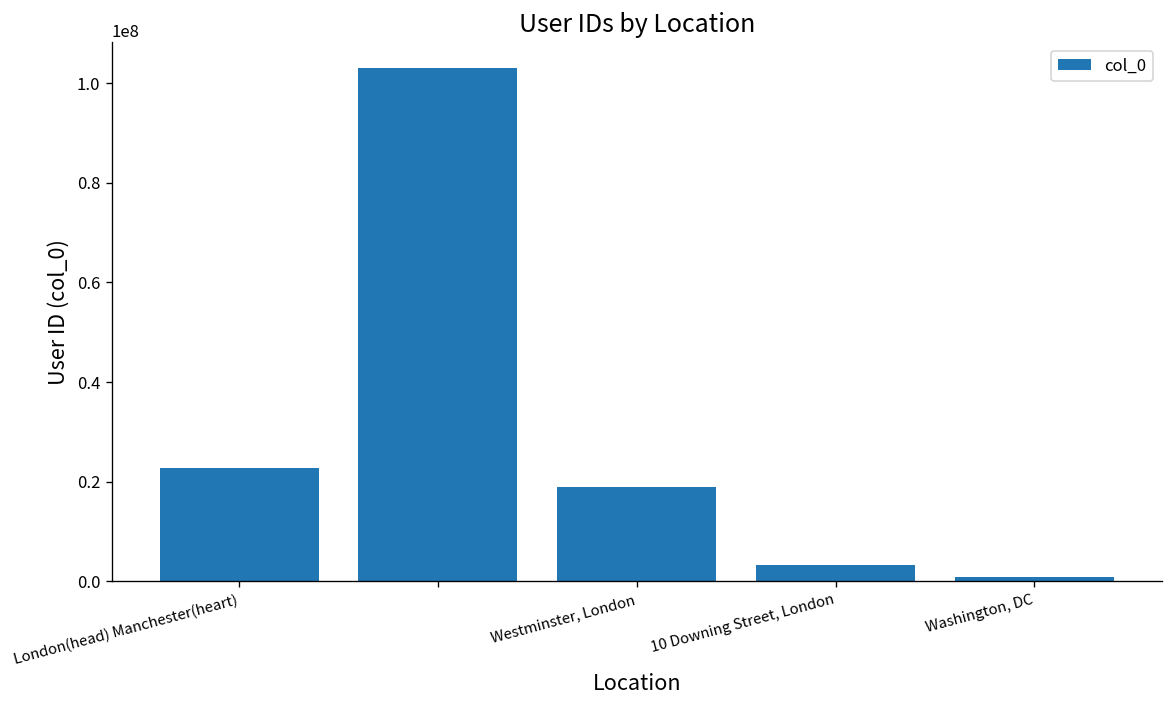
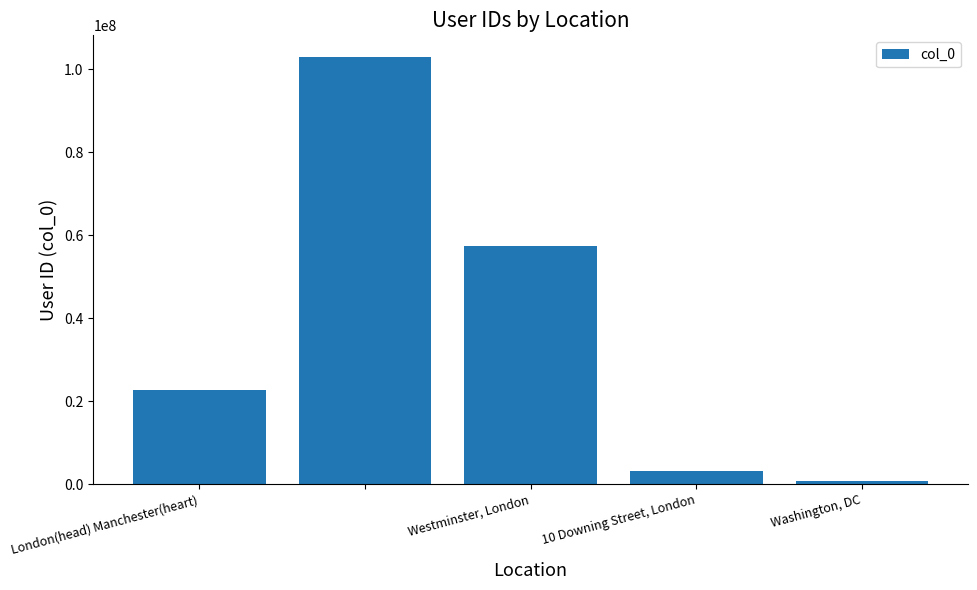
  {
    "London(head) Manchester(heart)": 23000000,
-   "Westminster, London": 19000000,
+   "Westminster, London": 57000000,
    "10 Downing Street, London": 3000000,
    "Washington, DC": 1000000
  }
